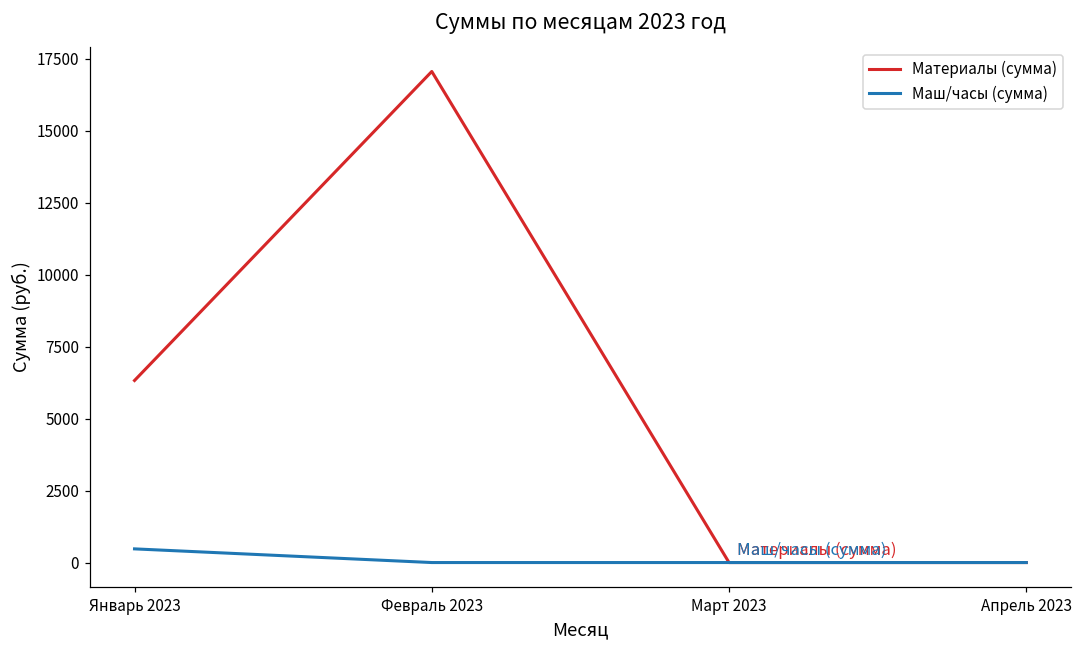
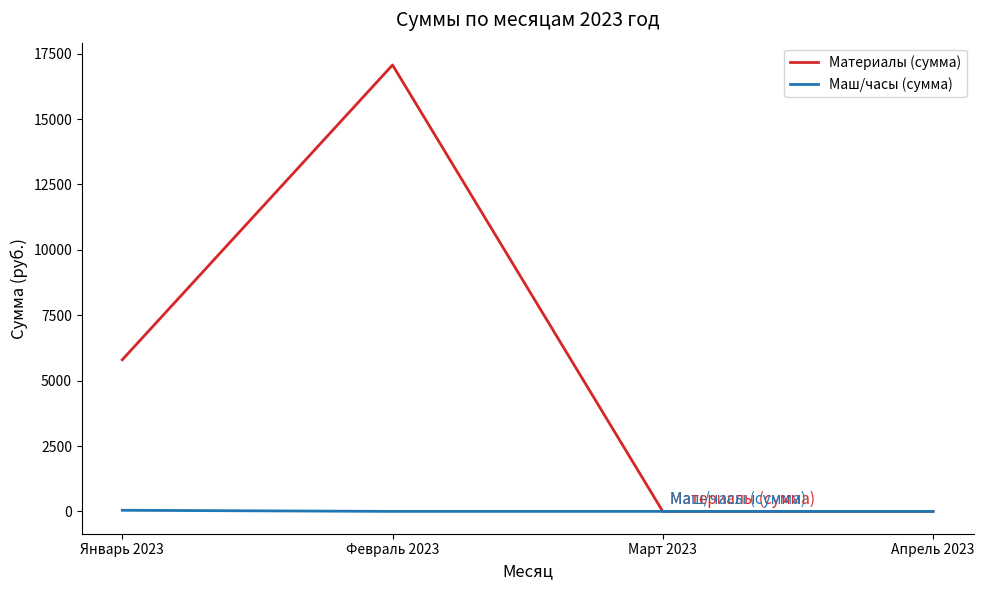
  {
    "Материалы (сумма)": {
-     "Январь 2023": 6300,
+     "Январь 2023": 5800,
      "Февраль 2023": 17100
    },
    "Маш/часы (сумма)": {
-     "Январь 2023": 500,
+     "Январь 2023": 0,
      "Февраль 2023": 0
    }
  }
